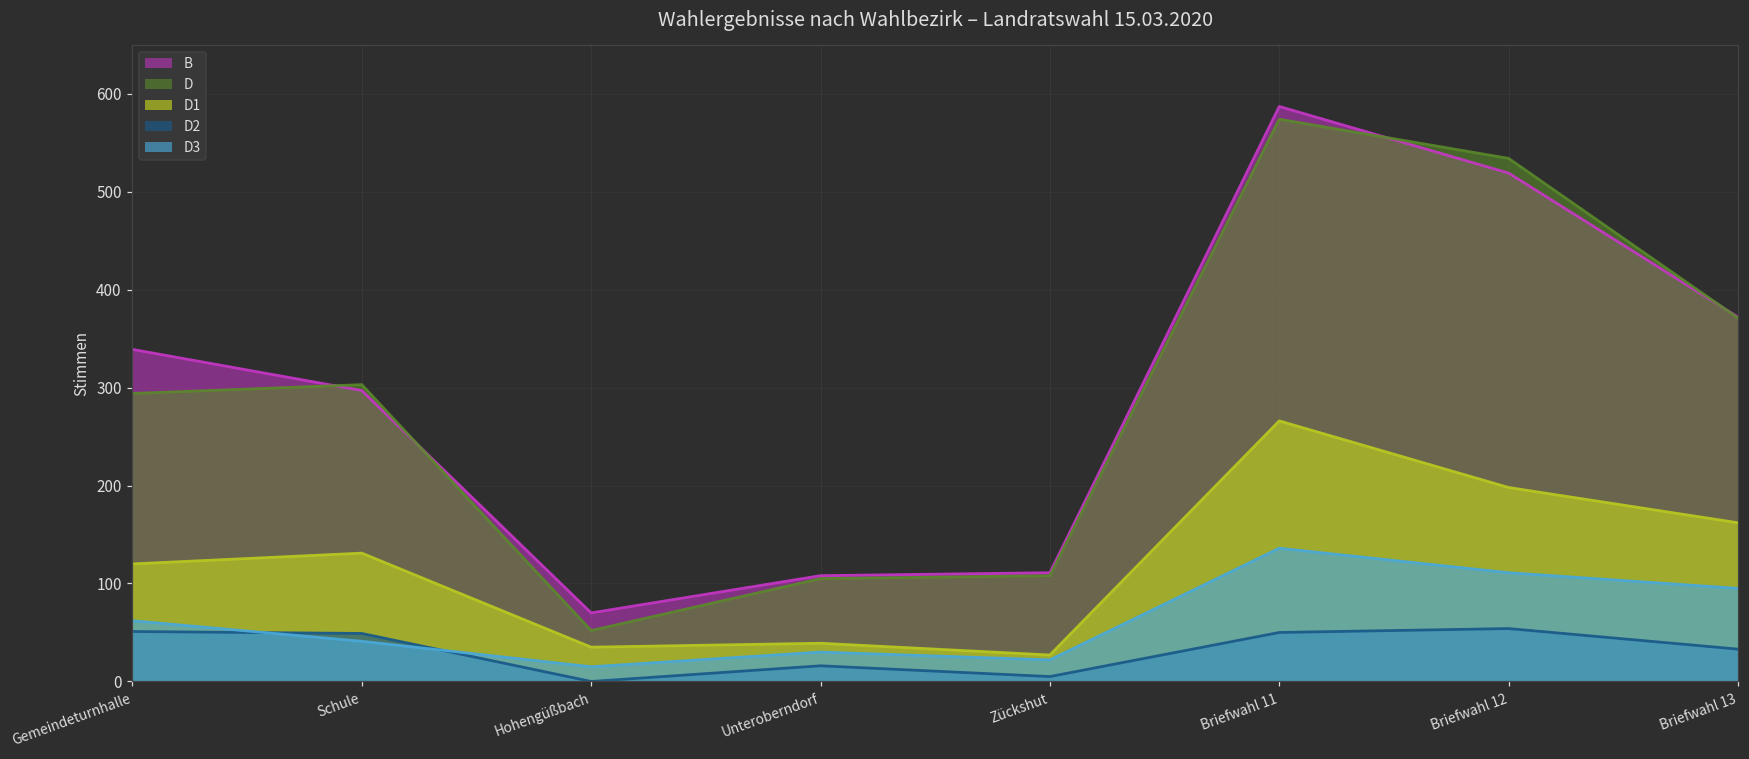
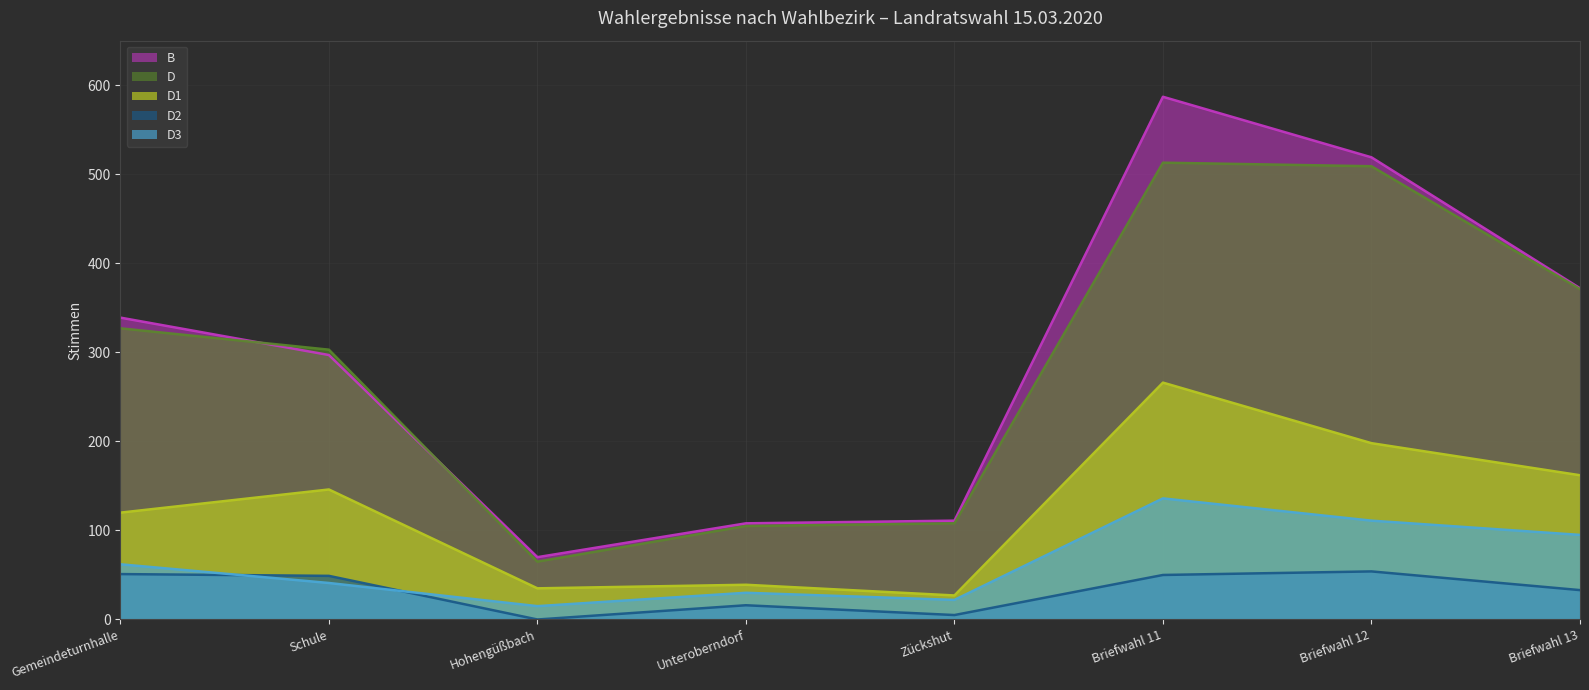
  {
    "B": {
      "Gemeindeturnhalle": 340,
      "Schule": 300,
      "Hohengüßbach": 70,
      "Unteroberndorf": 110,
      "Zückshut": 110,
      "Briefwahl 11": 590,
      "Briefwahl 12": 520
    },
    "D": {
-     "Gemeindeturnhalle": 290,
+     "Gemeindeturnhalle": 330,
      "Schule": 300,
-     "Hohengüßbach": 50,
+     "Hohengüßbach": 70,
      "Unteroberndorf": 110,
      "Zückshut": 110,
-     "Briefwahl 11": 570,
-     "Briefwahl 12": 530
+     "Briefwahl 11": 510,
+     "Briefwahl 12": 510
    },
    "D1": {
      "Gemeindeturnhalle": 120,
-     "Schule": 130,
+     "Schule": 150,
      "Hohengüßbach": 40,
      "Unteroberndorf": 40,
      "Zückshut": 30,
      "Briefwahl 11": 270,
      "Briefwahl 12": 200,
      "Briefwahl 13": 160
    },
    "D2": {
      "Gemeindeturnhalle": 50,
      "Schule": 50,
      "Hohengüßbach": 0,
      "Unteroberndorf": 20,
      "Zückshut": 10,
      "Briefwahl 11": 50,
      "Briefwahl 12": 50,
      "Briefwahl 13": 30
    },
    "D3": {
      "Gemeindeturnhalle": 60,
      "Schule": 40,
      "Hohengüßbach": 20,
      "Unteroberndorf": 30,
      "Zückshut": 20,
      "Briefwahl 11": 140,
      "Briefwahl 12": 110,
      "Briefwahl 13": 100
    }
  }
